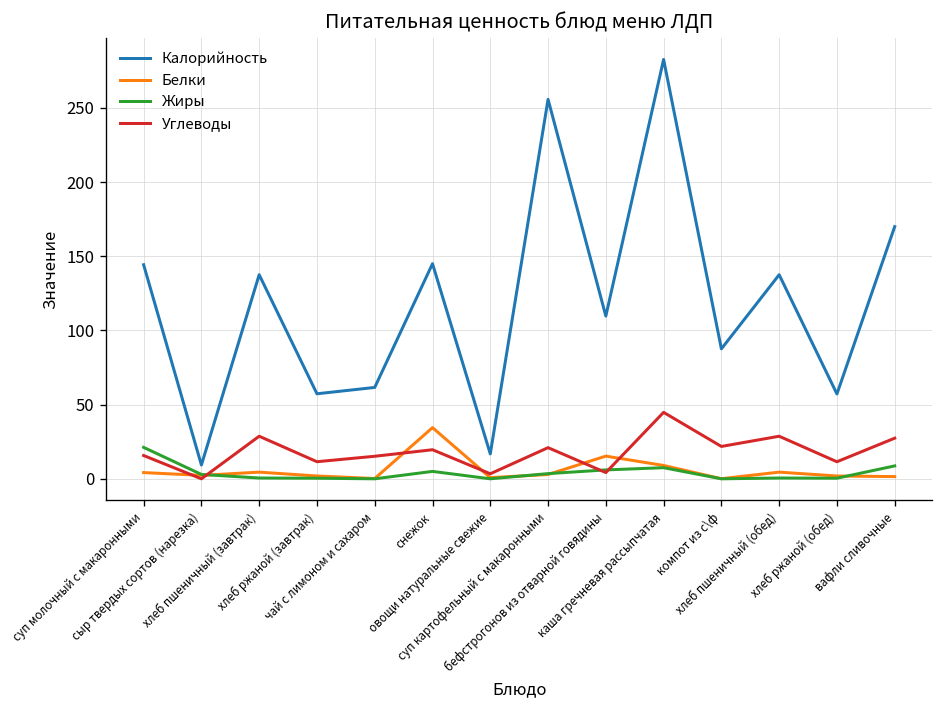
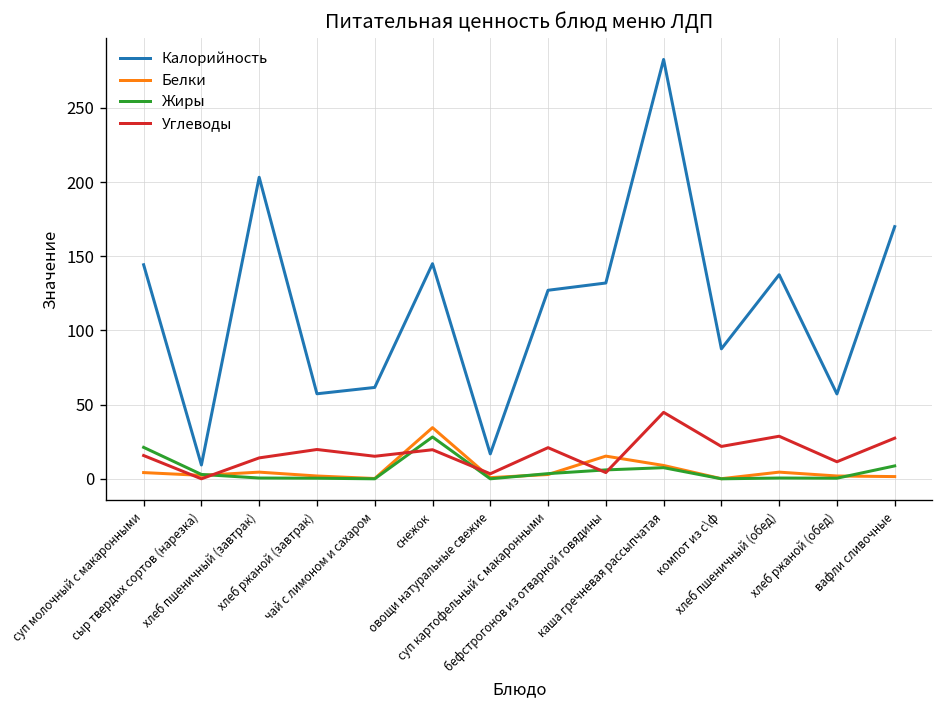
  {
    "Калорийность": {
      "суп молочный с макаронными": 144,
      "сыр твердых сортов (нарезка)": 9,
-     "хлеб пшеничный (завтрак)": 138,
+     "хлеб пшеничный (завтрак)": 203,
      "хлеб ржаной (завтрак)": 57,
      "чай с лимоном и сахаром": 62,
      "снежок": 145,
      "овощи натуральные свежие": 17,
-     "суп картофельный с макаронными": 256,
-     "бефстрогонов из отварной говядины": 110,
+     "суп картофельный с макаронными": 127,
+     "бефстрогонов из отварной говядины": 132,
      "каша гречневая рассыпчатая": 283,
      "компот из с\\ф": 88,
      "хлеб пшеничный (обед)": 138,
      "хлеб ржаной (обед)": 57,
      "вафли сливочные": 170
    },
    "Белки": {
      "суп молочный с макаронными": 4,
      "хлеб пшеничный (завтрак)": 5,
      "снежок": 35,
      "бефстрогонов из отварной говядины": 15,
      "хлеб пшеничный (обед)": 5,
      "вафли сливочные": 2
    },
    "Жиры": {
      "суп молочный с макаронными": 21,
      "хлеб пшеничный (завтрак)": 1,
-     "снежок": 5,
+     "снежок": 28,
      "хлеб пшеничный (обед)": 1,
      "вафли сливочные": 9
    },
    "Углеводы": {
      "суп молочный с макаронными": 16,
      "сыр твердых сортов (нарезка)": 0,
-     "хлеб пшеничный (завтрак)": 29,
-     "хлеб ржаной (завтрак)": 12,
+     "хлеб пшеничный (завтрак)": 14,
+     "хлеб ржаной (завтрак)": 20,
      "чай с лимоном и сахаром": 15,
      "снежок": 20,
      "овощи натуральные свежие": 3,
      "суп картофельный с макаронными": 21,
      "каша гречневая рассыпчатая": 45,
      "компот из с\\ф": 22,
      "хлеб пшеничный (обед)": 29,
      "хлеб ржаной (обед)": 12,
      "вафли сливочные": 27
    }
  }
